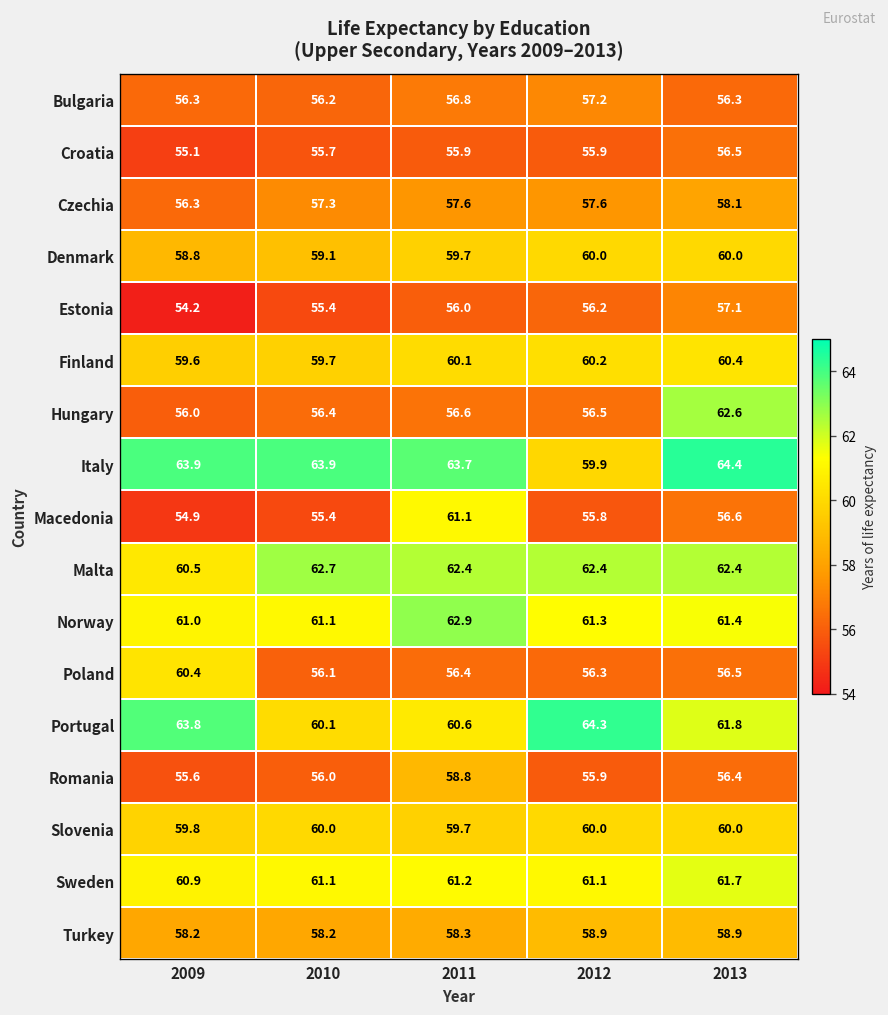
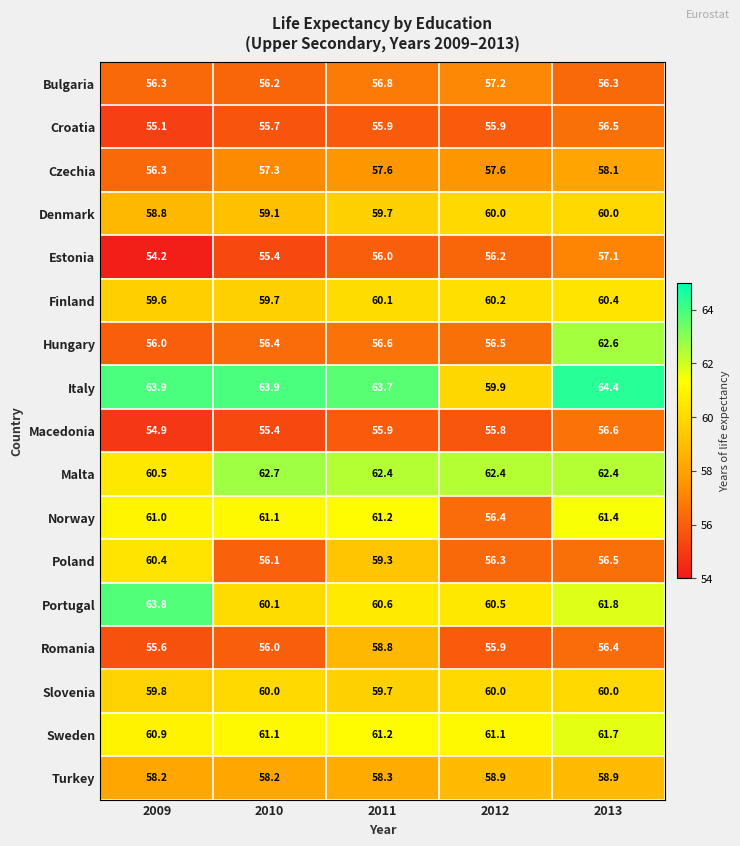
  {
    "Bulgaria": {
      "2009": 56.3,
      "2010": 56.2,
      "2011": 56.8,
      "2012": 57.2,
      "2013": 56.3
    },
    "Croatia": {
      "2009": 55.1,
      "2010": 55.7,
      "2011": 55.9,
      "2012": 55.9,
      "2013": 56.5
    },
    "Czechia": {
      "2009": 56.3,
      "2010": 57.3,
      "2011": 57.6,
      "2012": 57.6,
      "2013": 58.1
    },
    "Denmark": {
      "2009": 58.8,
      "2010": 59.1,
      "2011": 59.7,
      "2012": 60.0,
      "2013": 60.0
    },
    "Estonia": {
      "2009": 54.2,
      "2010": 55.4,
      "2011": 56.0,
      "2012": 56.2,
      "2013": 57.1
    },
    "Finland": {
      "2009": 59.6,
      "2010": 59.7,
      "2011": 60.1,
      "2012": 60.2,
      "2013": 60.4
    },
    "Hungary": {
      "2009": 56.0,
      "2010": 56.4,
      "2011": 56.6,
      "2012": 56.5,
      "2013": 62.6
    },
    "Italy": {
      "2009": 63.9,
      "2010": 63.9,
      "2011": 63.7,
      "2012": 59.9,
      "2013": 64.4
    },
    "Macedonia": {
      "2009": 54.9,
      "2010": 55.4,
-     "2011": 61.1,
+     "2011": 55.9,
      "2012": 55.8,
      "2013": 56.6
    },
    "Malta": {
      "2009": 60.5,
      "2010": 62.7,
      "2011": 62.4,
      "2012": 62.4,
      "2013": 62.4
    },
    "Norway": {
      "2009": 61.0,
      "2010": 61.1,
-     "2011": 62.9,
-     "2012": 61.3,
+     "2011": 61.2,
+     "2012": 56.4,
      "2013": 61.4
    },
    "Poland": {
      "2009": 60.4,
      "2010": 56.1,
-     "2011": 56.4,
+     "2011": 59.3,
      "2012": 56.3,
      "2013": 56.5
    },
    "Portugal": {
      "2009": 63.8,
      "2010": 60.1,
      "2011": 60.6,
-     "2012": 64.3,
+     "2012": 60.5,
      "2013": 61.8
    },
    "Romania": {
      "2009": 55.6,
      "2010": 56.0,
      "2011": 58.8,
      "2012": 55.9,
      "2013": 56.4
    },
    "Slovenia": {
      "2009": 59.8,
      "2010": 60.0,
      "2011": 59.7,
      "2012": 60.0,
      "2013": 60.0
    },
    "Sweden": {
      "2009": 60.9,
      "2010": 61.1,
      "2011": 61.2,
      "2012": 61.1,
      "2013": 61.7
    },
    "Turkey": {
      "2009": 58.2,
      "2010": 58.2,
      "2011": 58.3,
      "2012": 58.9,
      "2013": 58.9
    }
  }
